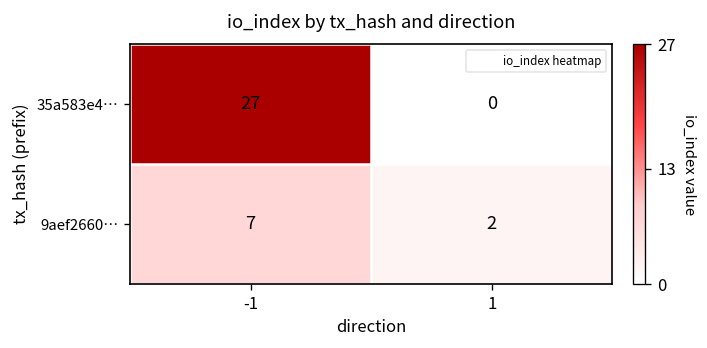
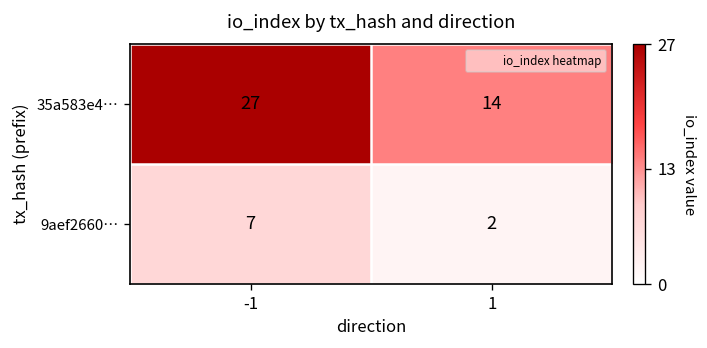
  {
    "35a583e4…": {
      "-1": 27,
-     "1": 0
+     "1": 14
    },
    "9aef2660…": {
      "-1": 7,
      "1": 2
    }
  }
